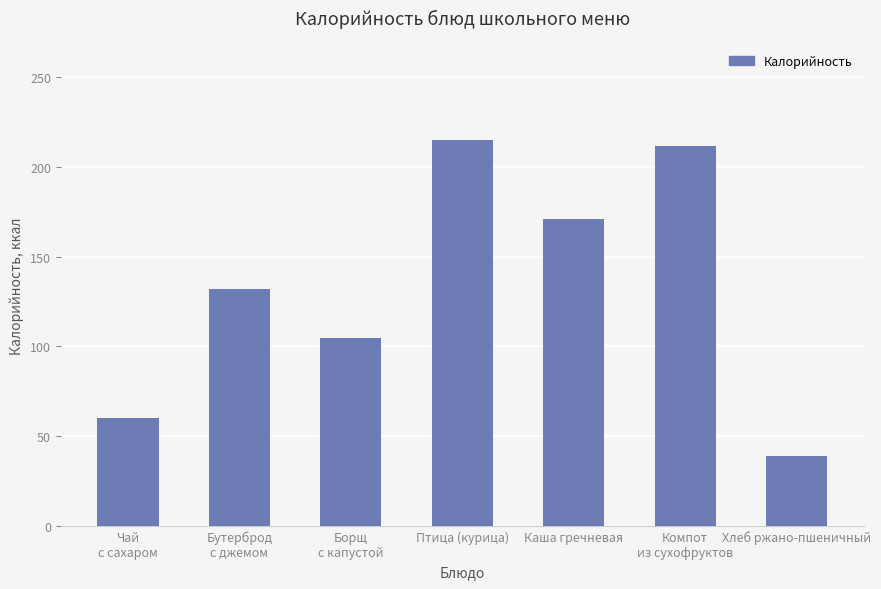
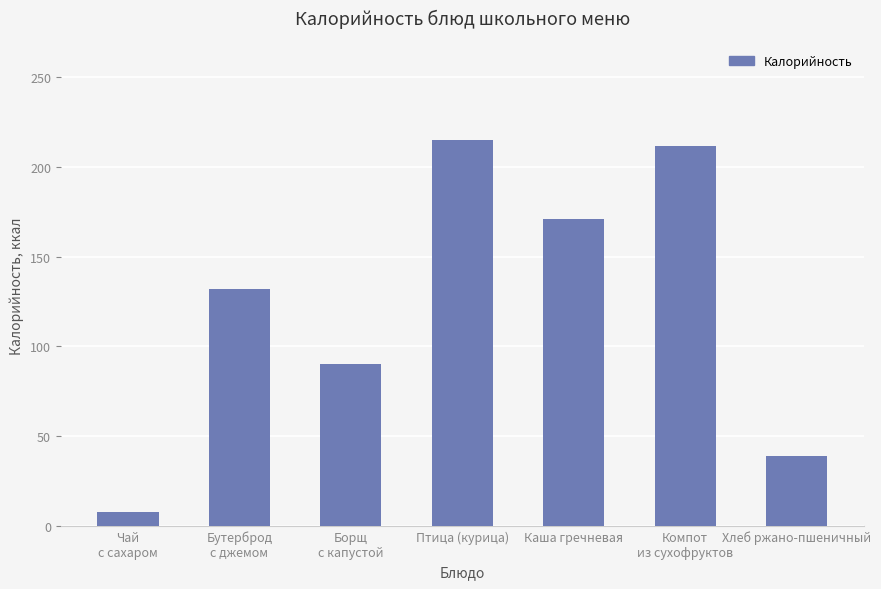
  {
-   "Чай с сахаром": 60,
+   "Чай с сахаром": 8,
    "Бутерброд с джемом": 132,
-   "Борщ с капустой": 105,
+   "Борщ с капустой": 90,
    "Птица (курица)": 215,
    "Каша гречневая": 171,
    "Компот из сухофруктов": 212,
    "Хлеб ржано-пшеничный": 39
  }
